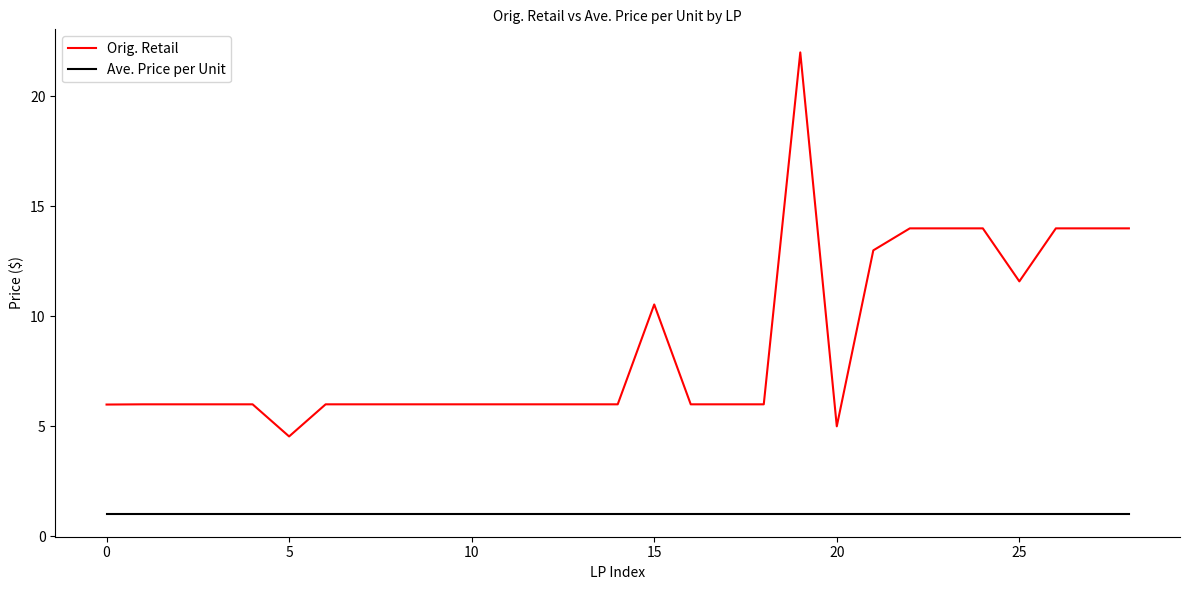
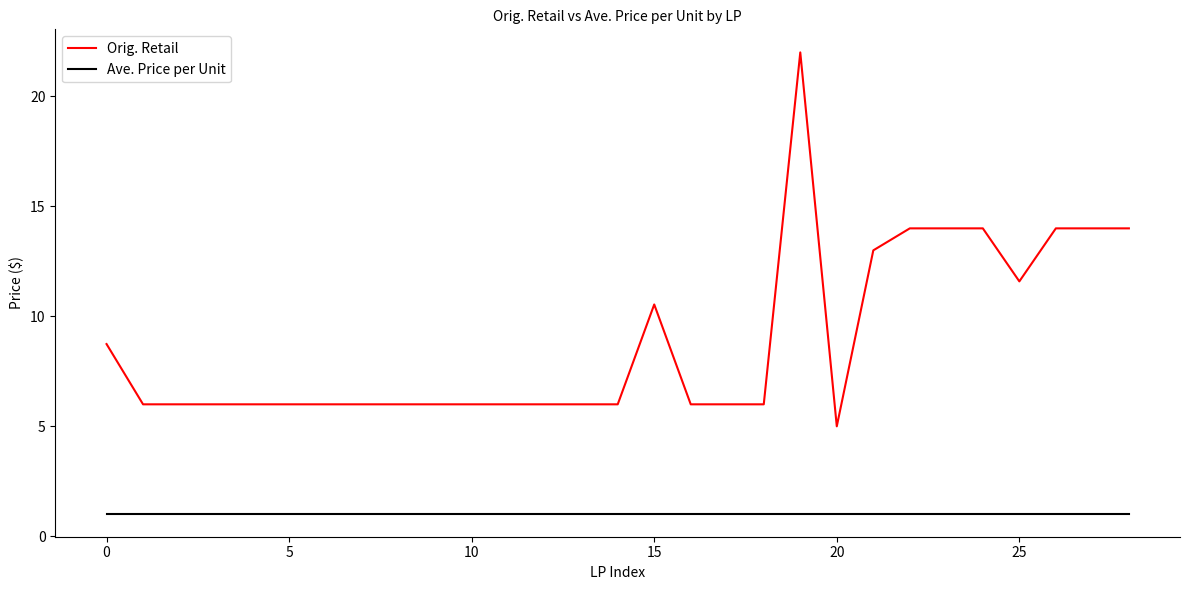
  {
    "Orig. Retail": {
-     "0": 6.0,
-     "5": 4.5,
+     "0": 8.7,
+     "5": 6.0,
      "10": 6.0,
      "15": 10.5,
      "20": 5.0,
      "25": 11.6
    },
    "Ave. Price per Unit": {
      "0": 1.0,
      "5": 1.0,
      "10": 1.0,
      "15": 1.0,
      "20": 1.0,
      "25": 1.0
    }
  }
